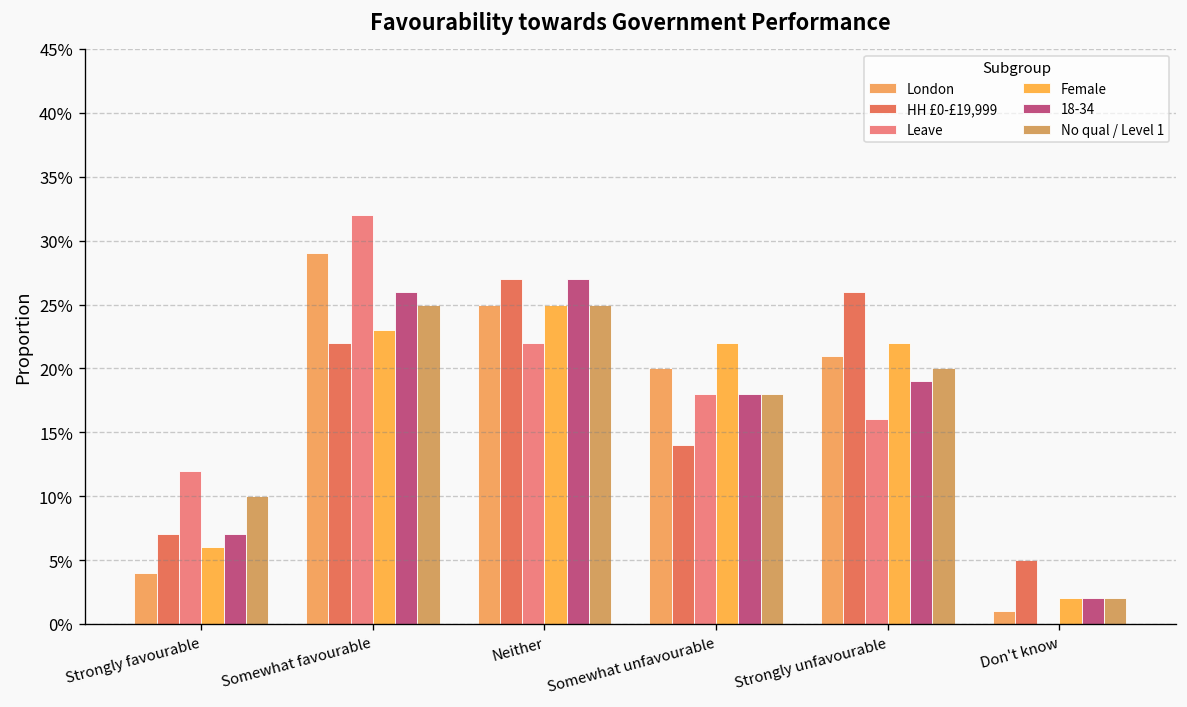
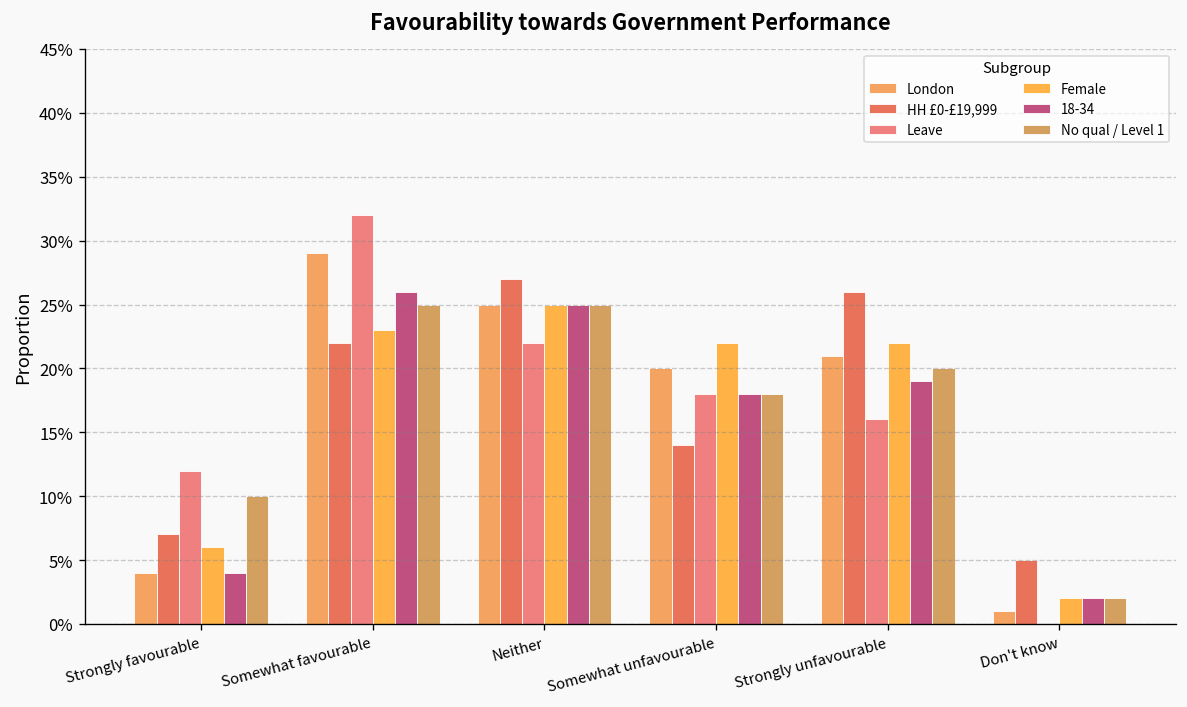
  {
    "18-34": {
-     "Strongly favourable": "7.0%",
+     "Strongly favourable": "4.0%",
      "Somewhat favourable": "26.0%",
-     "Neither": "27.0%",
+     "Neither": "25.0%",
      "Somewhat unfavourable": "18.0%",
      "Strongly unfavourable": "19.0%",
      "Don't know": "2.0%"
    }
  }
